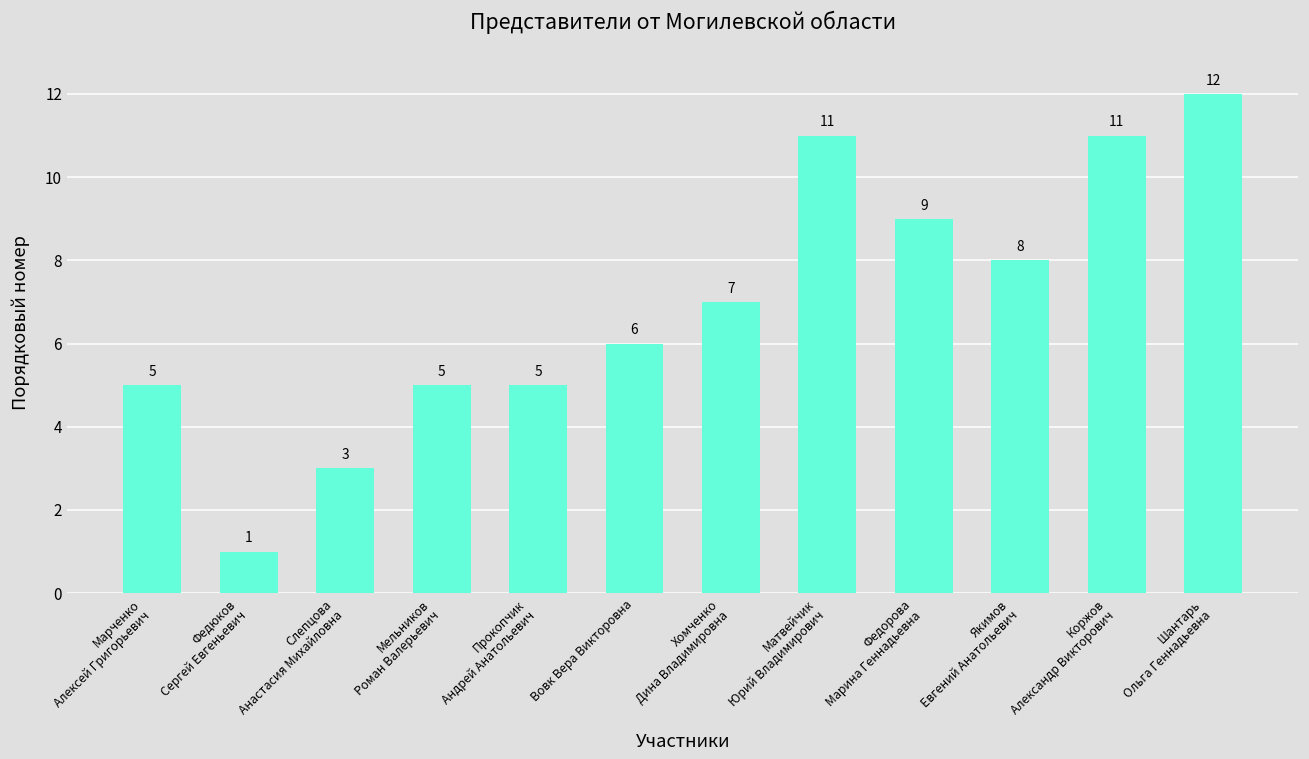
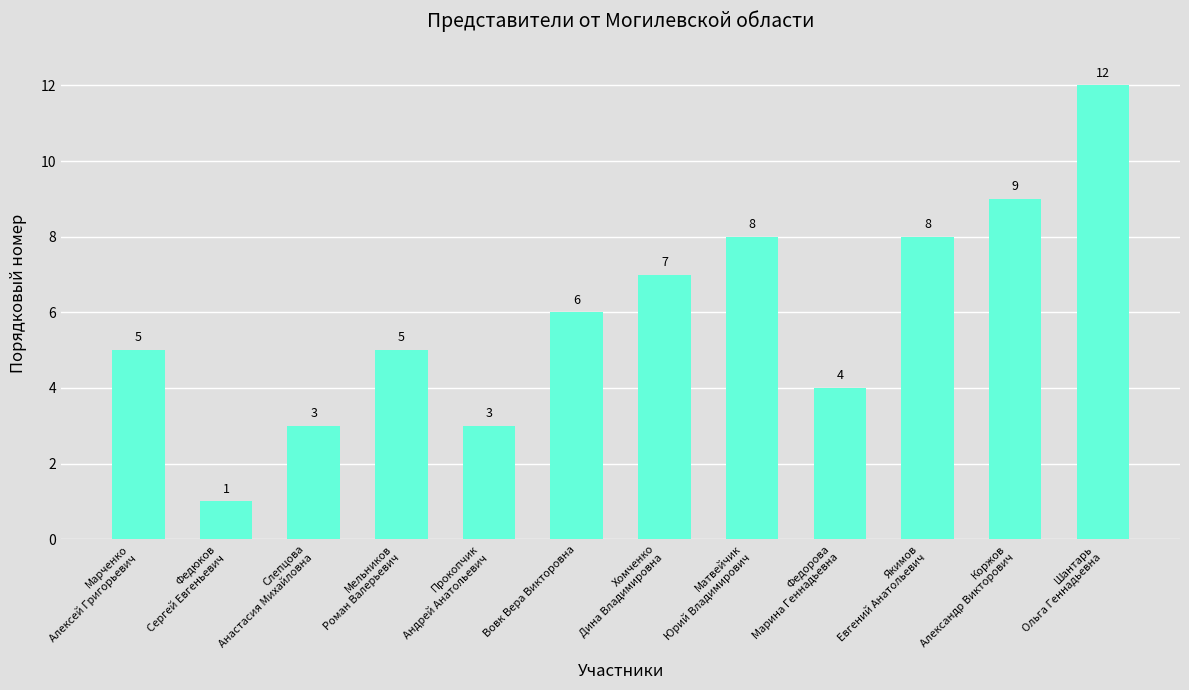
  {
    "Марченко Алексей Григорьевич": 5,
    "Федюков Сергей Евгеньевич": 1,
    "Слепцова Анастасия Михайловна": 3,
    "Мельников Роман Валерьевич": 5,
-   "Прокопчик Андрей Анатольевич": 5,
+   "Прокопчик Андрей Анатольевич": 3,
    "Вовк Вера Викторовна": 6,
    "Хомченко Дина Владимировна": 7,
-   "Матвейчик Юрий Владимирович": 11,
-   "Федорова Марина Геннадьевна": 9,
+   "Матвейчик Юрий Владимирович": 8,
+   "Федорова Марина Геннадьевна": 4,
    "Якимов Евгений Анатольевич": 8,
-   "Коржов Александр Викторович": 11,
+   "Коржов Александр Викторович": 9,
    "Шантарь Ольга Геннадьевна": 12
  }
